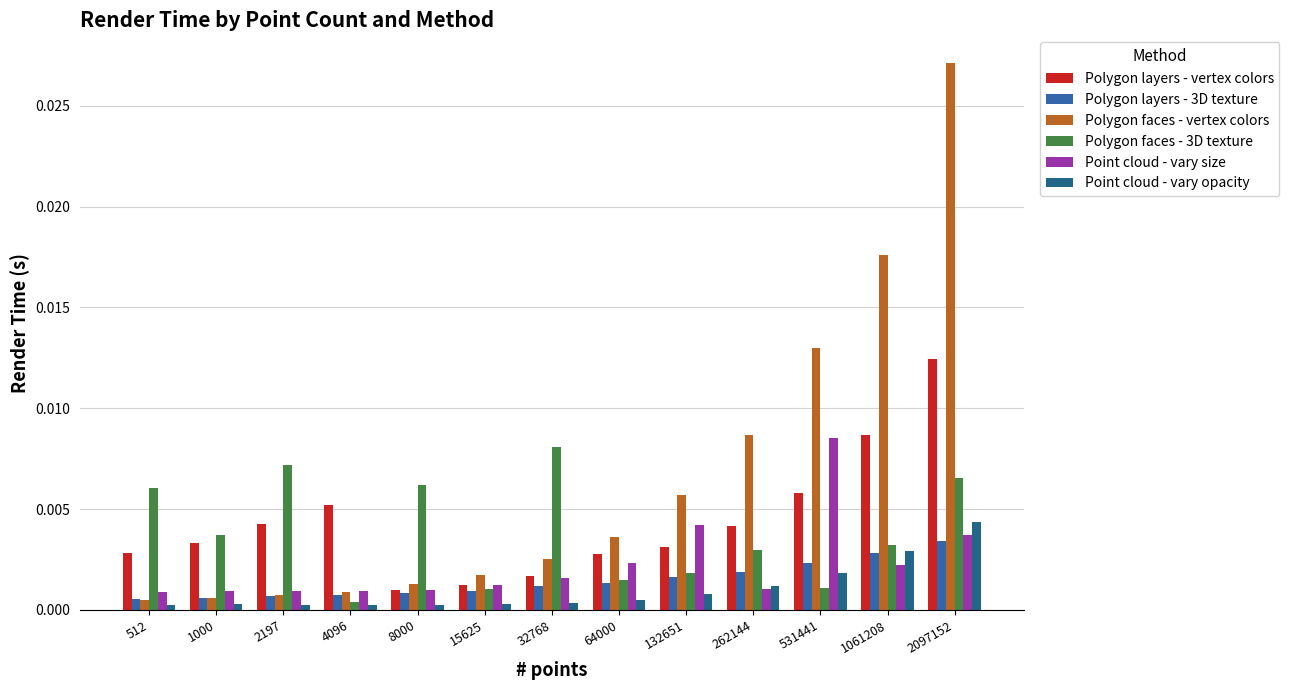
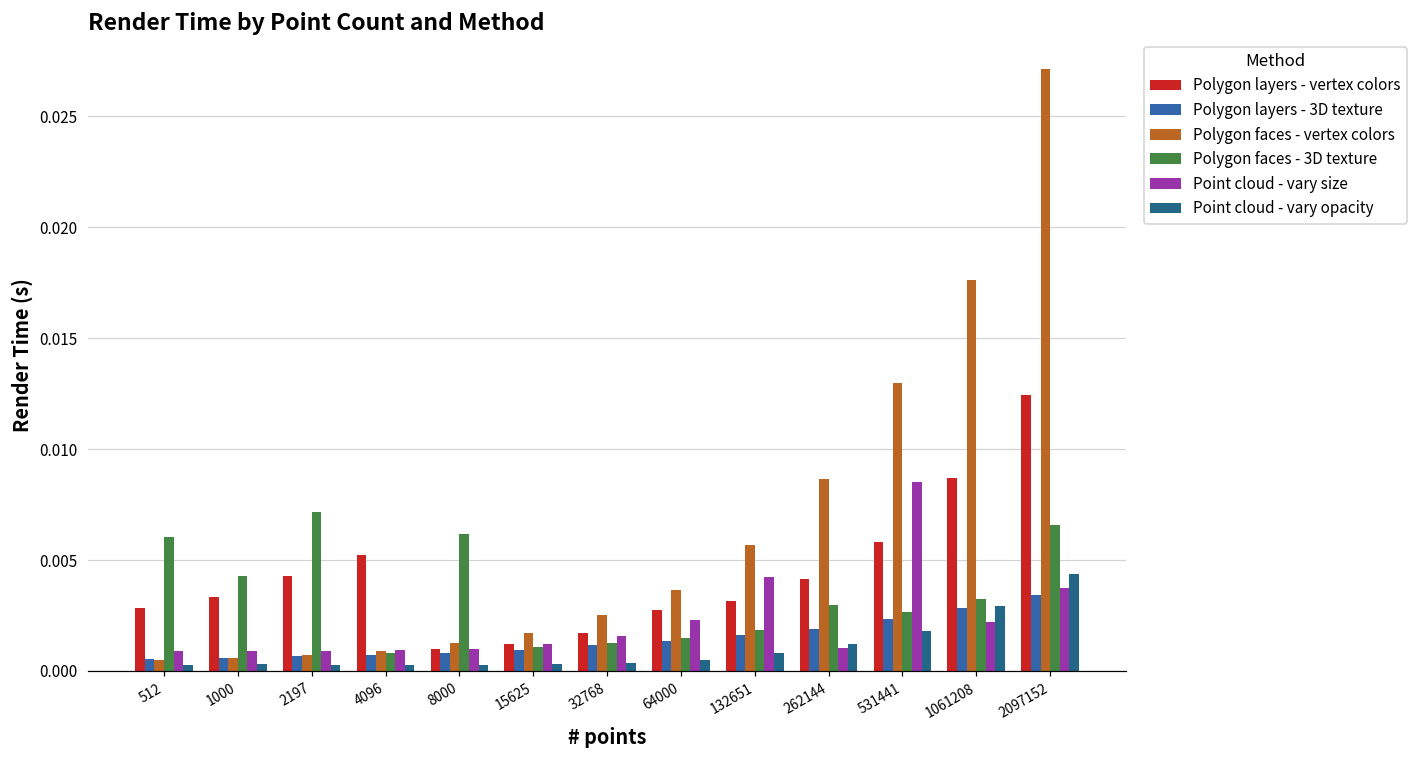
  {
    "Polygon layers - vertex colors": {
      "512": 0.0028,
      "1000": 0.0033,
      "2197": 0.0043,
      "4096": 0.0052,
      "8000": 0.0010,
      "15625": 0.0012,
      "32768": 0.0017,
      "64000": 0.0028,
      "132651": 0.0031,
      "262144": 0.0042,
      "531441": 0.0058,
      "1061208": 0.0087,
      "2097152": 0.0124
    },
    "Polygon faces - vertex colors": {
      "512": 0.0005,
      "1000": 0.0006,
      "2197": 0.0007,
      "4096": 0.0009,
      "8000": 0.0013,
      "15625": 0.0017,
      "32768": 0.0025,
      "64000": 0.0036,
      "132651": 0.0057,
      "262144": 0.0087,
      "531441": 0.0130,
      "1061208": 0.0176,
      "2097152": 0.0271
    },
    "Polygon faces - 3D texture": {
      "512": 0.0061,
-     "1000": 0.0037,
+     "1000": 0.0043,
      "2197": 0.0072,
-     "4096": 0.0004,
+     "4096": 0.0008,
      "8000": 0.0062,
      "15625": 0.0011,
-     "32768": 0.0081,
+     "32768": 0.0013,
      "64000": 0.0015,
      "132651": 0.0018,
      "262144": 0.0030,
-     "531441": 0.0011,
+     "531441": 0.0027,
      "1061208": 0.0032,
      "2097152": 0.0066
    },
    "Point cloud - vary size": {
      "512": 0.0009,
      "1000": 0.0009,
      "2197": 0.0009,
      "4096": 0.0010,
      "8000": 0.0010,
      "15625": 0.0012,
      "32768": 0.0016,
      "64000": 0.0023,
      "132651": 0.0042,
      "262144": 0.0010,
      "531441": 0.0085,
      "1061208": 0.0022,
      "2097152": 0.0037
    }
  }
